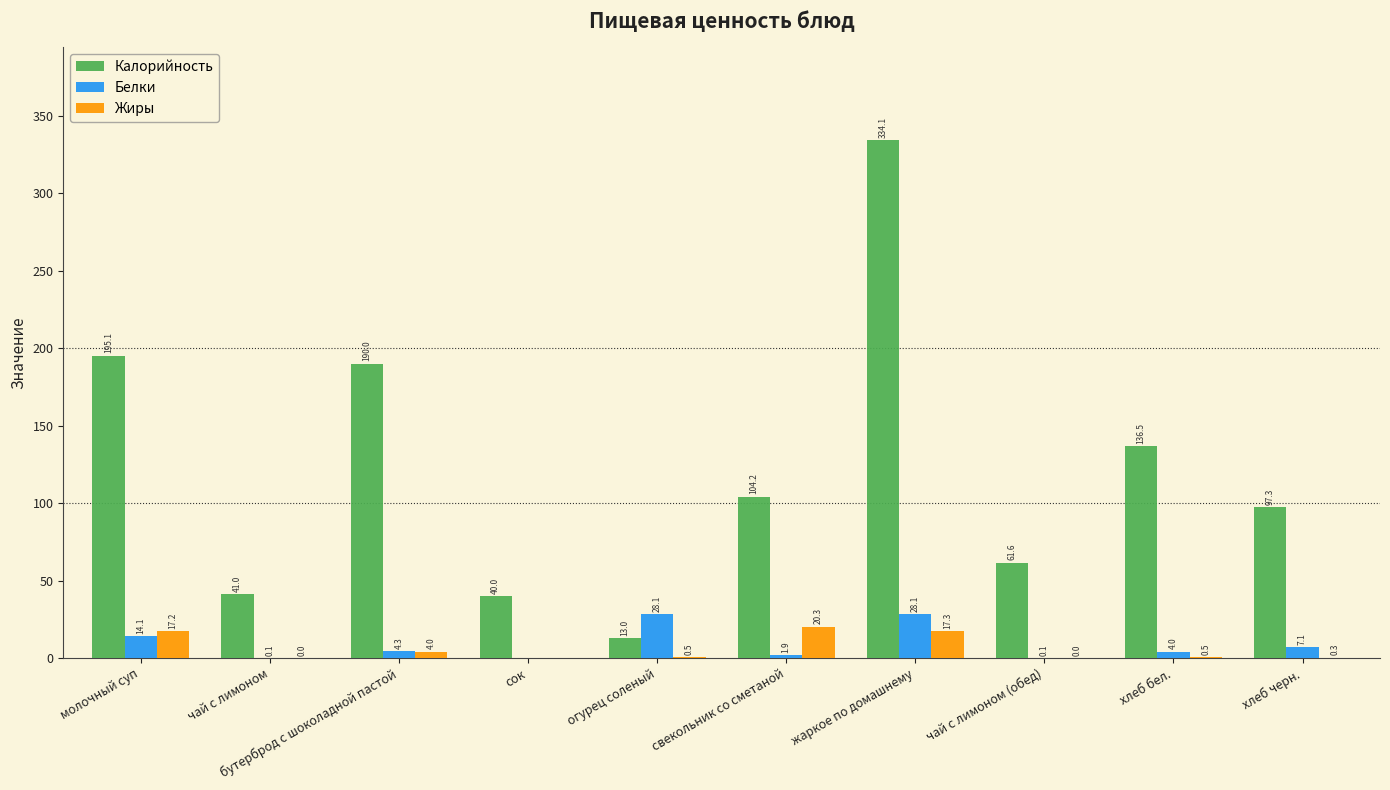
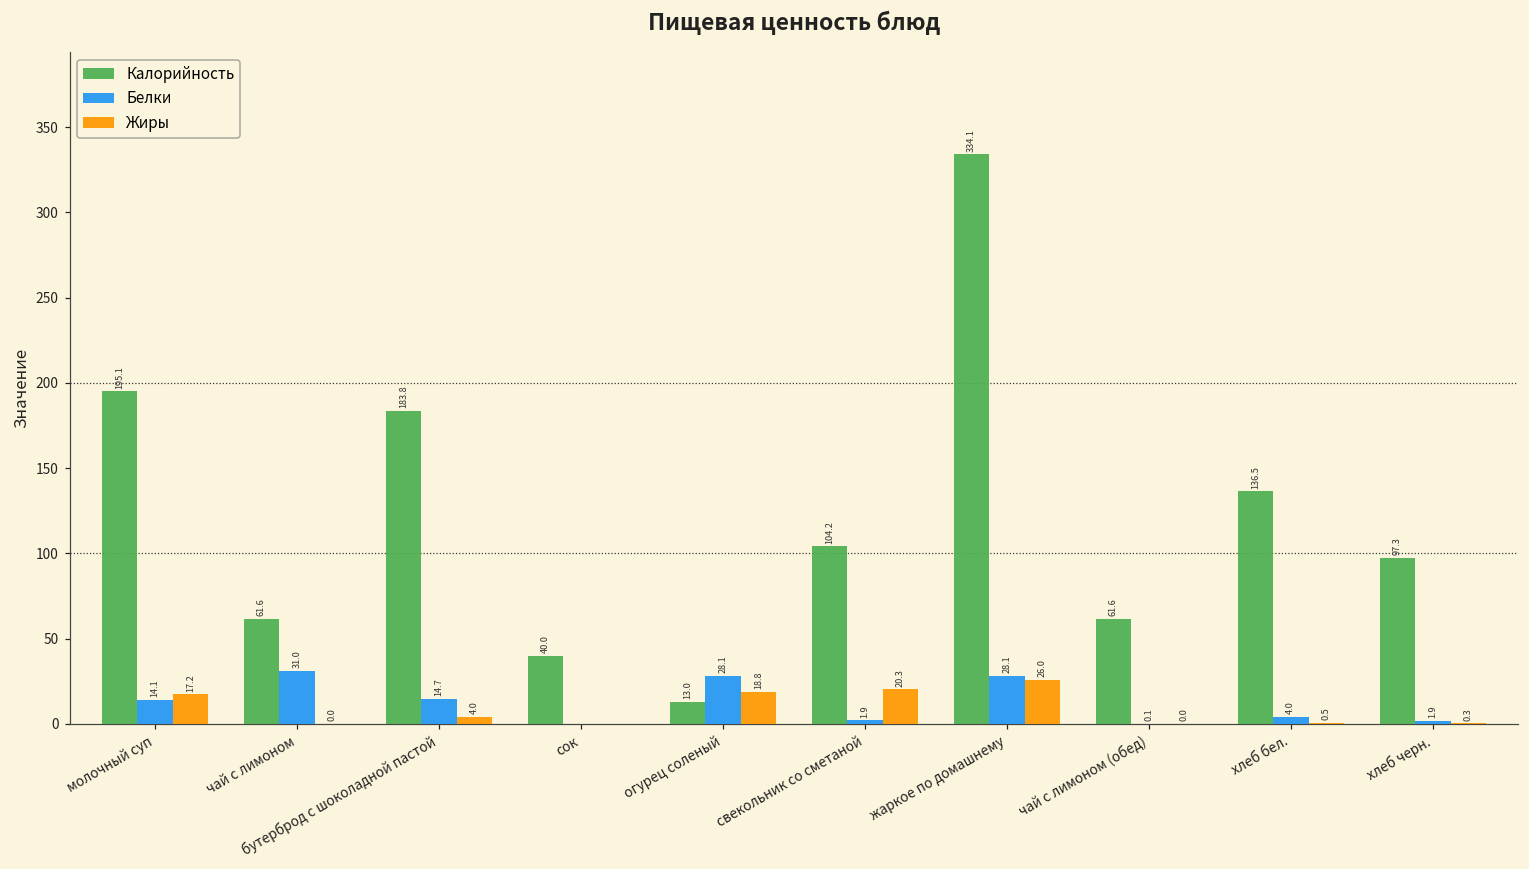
  {
    "Калорийность": {
      "молочный суп": 195.1,
-     "чай с лимоном": 41.0,
-     "бутерброд с шоколадной пастой": 190.0,
+     "чай с лимоном": 61.6,
+     "бутерброд с шоколадной пастой": 183.8,
      "сок": 40.0,
      "огурец соленый": 13.0,
      "свекольник со сметаной": 104.2,
      "жаркое по домашнему": 334.1,
      "чай с лимоном (обед)": 61.6,
      "хлеб бел.": 136.5,
      "хлеб черн.": 97.3
    },
    "Белки": {
      "молочный суп": 14.1,
-     "чай с лимоном": 0.1,
-     "бутерброд с шоколадной пастой": 4.3,
+     "чай с лимоном": 31.0,
+     "бутерброд с шоколадной пастой": 14.7,
      "огурец соленый": 28.1,
      "свекольник со сметаной": 1.9,
      "жаркое по домашнему": 28.1,
      "чай с лимоном (обед)": 0.1,
      "хлеб бел.": 4.0,
-     "хлеб черн.": 7.1
+     "хлеб черн.": 1.9
    },
    "Жиры": {
      "молочный суп": 17.2,
      "чай с лимоном": 0.0,
      "бутерброд с шоколадной пастой": 4.0,
-     "огурец соленый": 0.5,
+     "огурец соленый": 18.8,
      "свекольник со сметаной": 20.3,
-     "жаркое по домашнему": 17.3,
+     "жаркое по домашнему": 26.0,
      "чай с лимоном (обед)": 0.0,
      "хлеб бел.": 0.5,
      "хлеб черн.": 0.3
    }
  }
